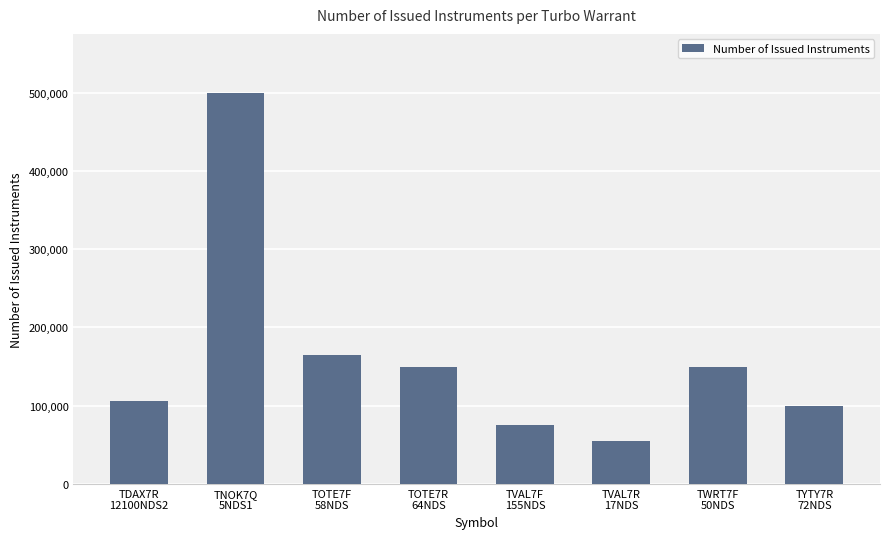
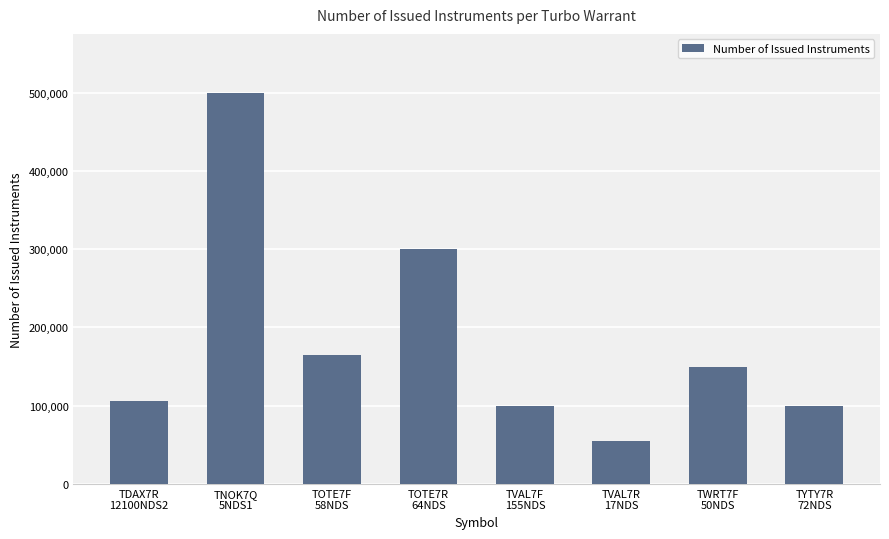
  {
    "TDAX7R 12100NDS2": "110,000",
    "TNOK7Q 5NDS1": "500,000",
    "TOTE7F 58NDS": "160,000",
-   "TOTE7R 64NDS": "150,000",
-   "TVAL7F 155NDS": "80,000",
+   "TOTE7R 64NDS": "300,000",
+   "TVAL7F 155NDS": "100,000",
    "TVAL7R 17NDS": "60,000",
    "TWRT7F 50NDS": "150,000",
    "TYTY7R 72NDS": "100,000"
  }
